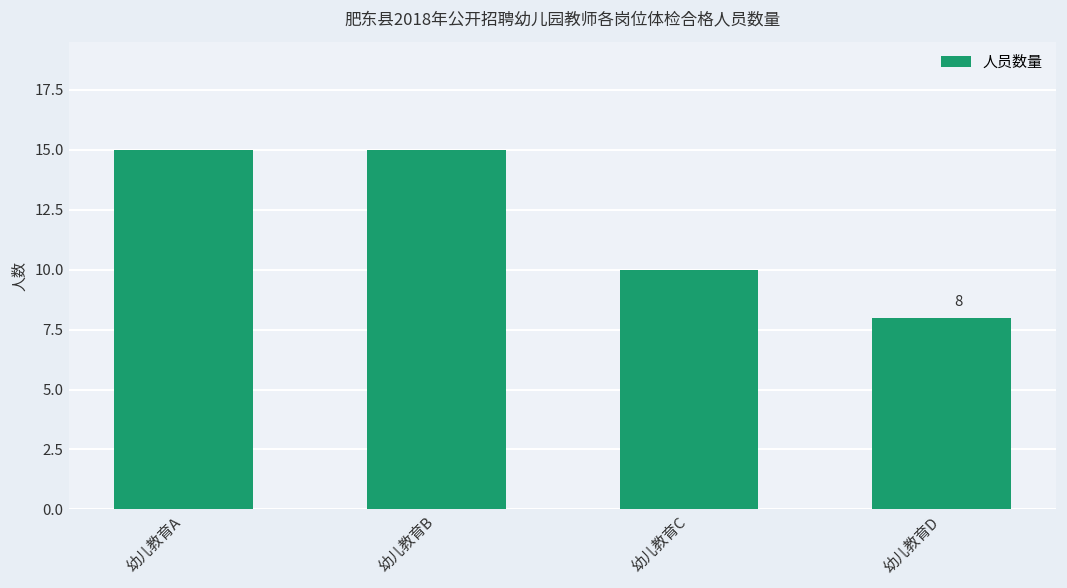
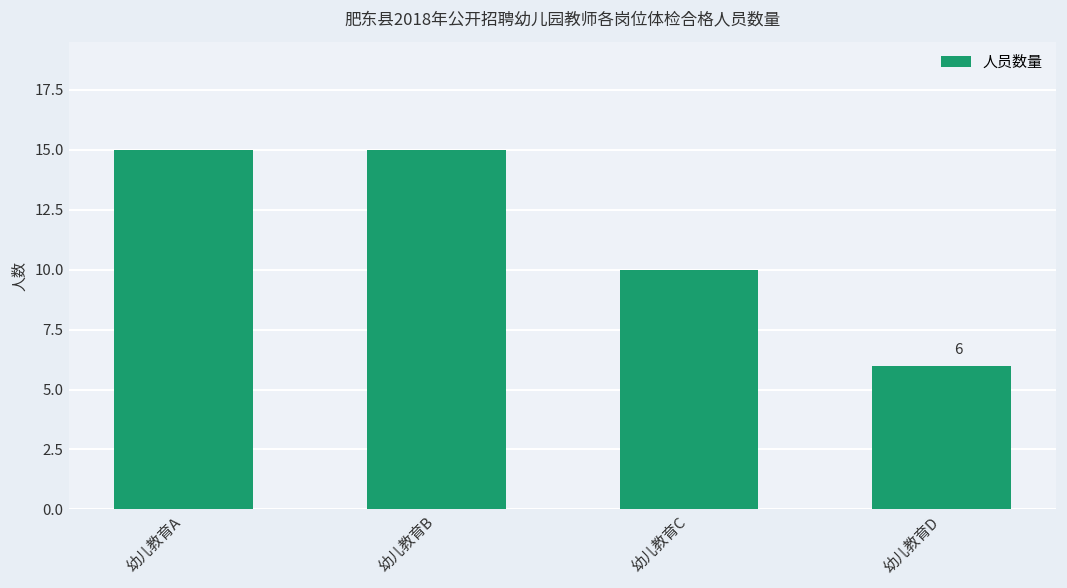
  {
-   "幼儿教育D": 8
+   "幼儿教育D": 6
  }
